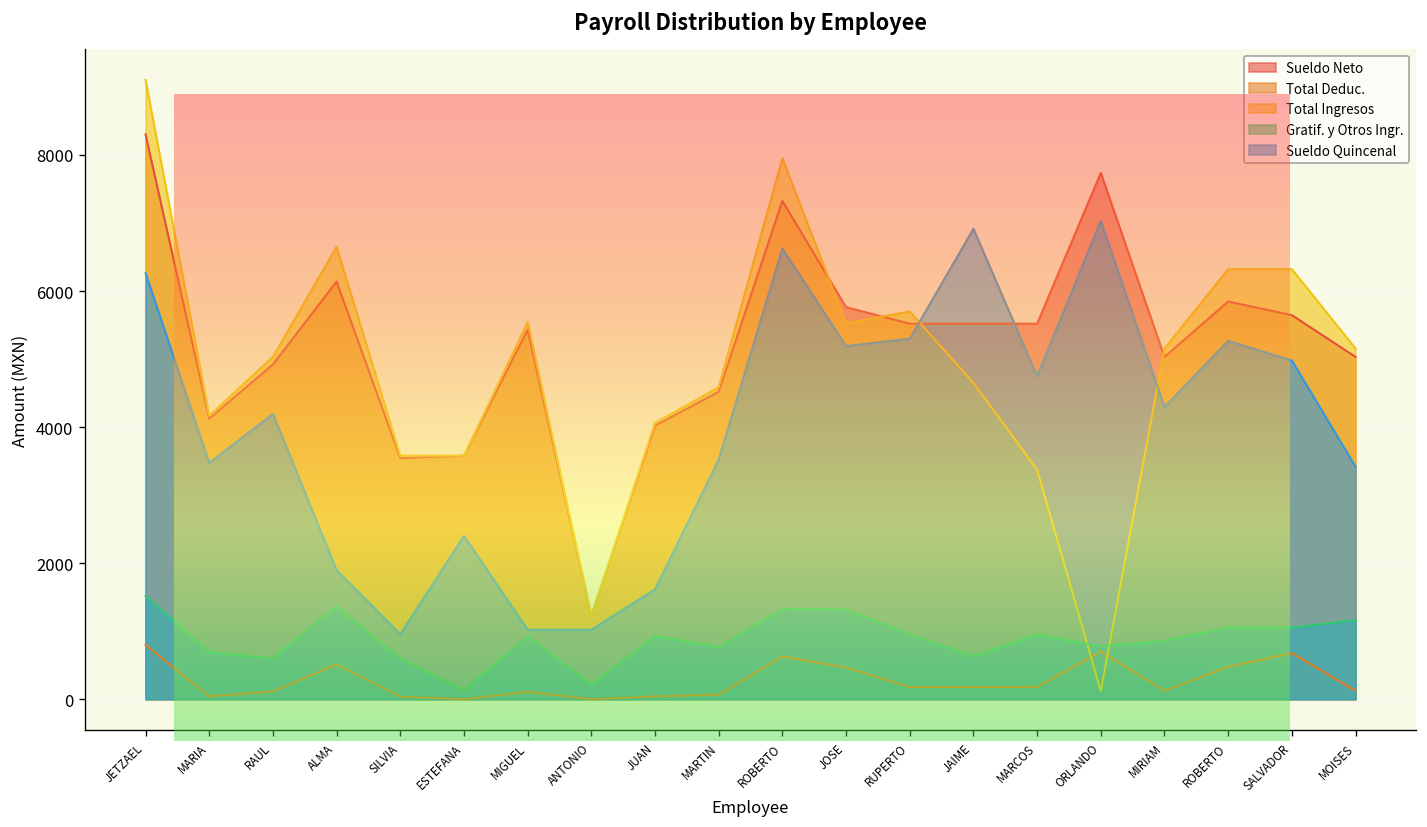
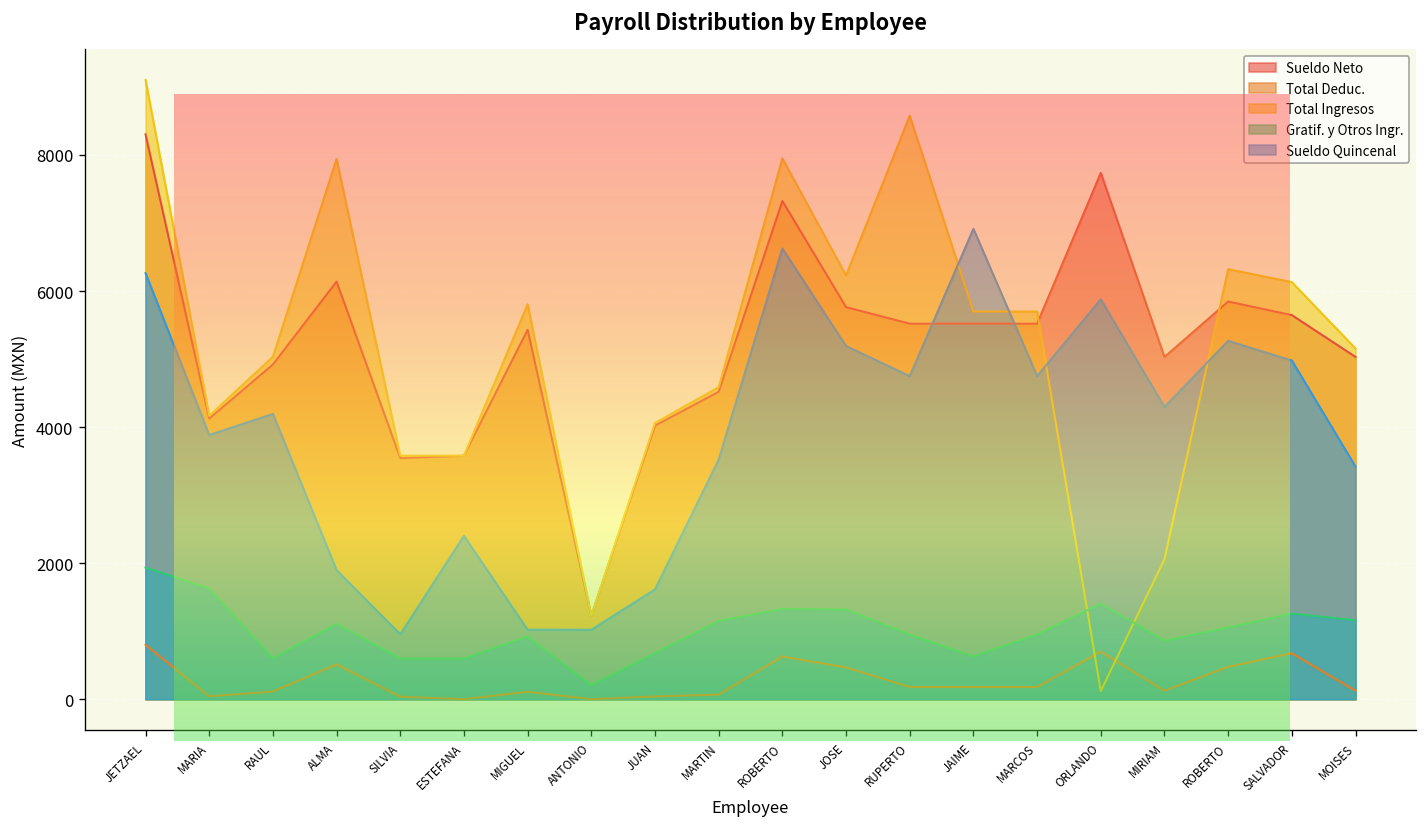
  {
    "Total Ingresos": {
      "JETZAEL": 9100,
      "RAUL": 5000,
-     "ALMA": 6700,
-     "MIGUEL": 5500,
+     "ALMA": 7900,
+     "MIGUEL": 5800,
      "MARTIN": 4600,
-     "JOSE": 5500,
-     "RUPERTO": 5700,
-     "JAIME": 4600,
-     "MARCOS": 3400,
+     "JOSE": 6200,
+     "RUPERTO": 8600,
+     "JAIME": 5700,
+     "MARCOS": 5700,
      "ORLANDO": 100,
-     "MIRIAM": 5200,
-     "SALVADOR": 6300,
+     "MIRIAM": 2100,
+     "SALVADOR": 6100,
      "MOISES": 5200
    },
    "Gratif. y Otros Ingr.": {
-     "JETZAEL": 1500,
-     "MARIA": 700,
+     "JETZAEL": 1900,
+     "MARIA": 1600,
      "RAUL": 600,
-     "ALMA": 1400,
+     "ALMA": 1100,
      "SILVIA": 600,
-     "ESTEFANA": 100,
+     "ESTEFANA": 600,
      "MIGUEL": 900,
      "ANTONIO": 200,
-     "JUAN": 900,
-     "MARTIN": 800,
+     "JUAN": 700,
+     "MARTIN": 1200,
      "JOSE": 1300,
      "RUPERTO": 900,
      "JAIME": 600,
      "MARCOS": 900,
-     "ORLANDO": 800,
+     "ORLANDO": 1400,
      "MIRIAM": 900,
-     "SALVADOR": 1100,
+     "SALVADOR": 1300,
      "MOISES": 1200
    },
    "Sueldo Quincenal": {
      "JETZAEL": 6300,
-     "MARIA": 3500,
+     "MARIA": 3900,
      "RAUL": 4200,
      "ALMA": 1900,
      "SILVIA": 1000,
      "ESTEFANA": 2400,
      "MIGUEL": 1000,
      "ANTONIO": 1000,
      "JUAN": 1600,
      "MARTIN": 3500,
      "JOSE": 5200,
-     "RUPERTO": 5300,
+     "RUPERTO": 4700,
      "JAIME": 6900,
      "MARCOS": 4700,
-     "ORLANDO": 7000,
+     "ORLANDO": 5900,
      "MIRIAM": 4300,
      "SALVADOR": 5000,
      "MOISES": 3400
    }
  }
